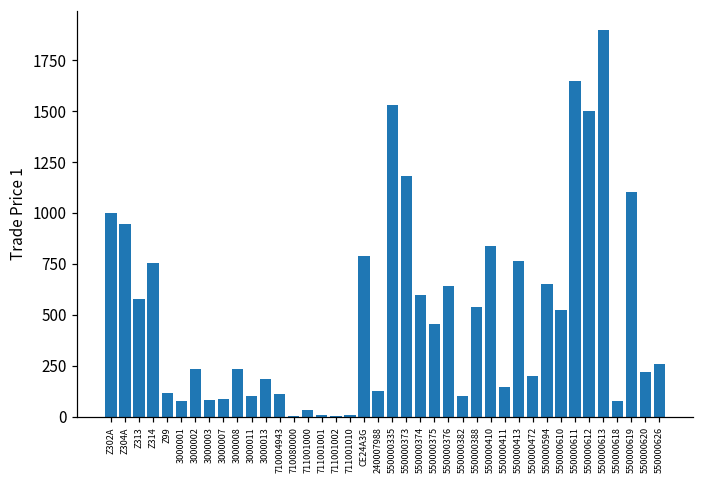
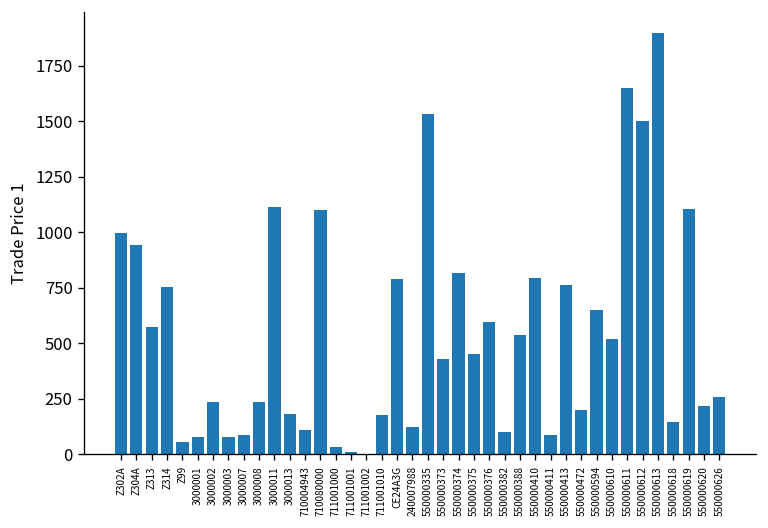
  {
    "Z302A": 1000,
    "Z304A": 940,
    "Z313": 580,
    "Z314": 750,
-   "Z99": 120,
+   "Z99": 60,
    "3000001": 80,
    "3000002": 230,
    "3000003": 80,
    "3000007": 90,
    "3000008": 230,
-   "3000011": 100,
+   "3000011": 1120,
    "3000013": 180,
    "710004943": 110,
-   "710080000": 0,
+   "710080000": 1100,
    "711001000": 30,
-   "711001010": 10,
+   "711001010": 180,
    "CE24A3G": 790,
    "240007988": 130,
    "550000335": 1530,
-   "550000373": 1180,
-   "550000374": 600,
+   "550000373": 430,
+   "550000374": 820,
    "550000375": 450,
-   "550000376": 640,
+   "550000376": 590,
    "550000382": 100,
    "550000388": 540,
-   "550000410": 840,
-   "550000411": 140,
+   "550000410": 790,
+   "550000411": 90,
    "550000413": 760,
    "550000472": 200,
    "550000594": 650,
    "550000610": 520,
    "550000611": 1650,
    "550000612": 1500,
    "550000613": 1900,
-   "550000618": 80,
+   "550000618": 150,
    "550000619": 1100,
    "550000620": 220,
    "550000626": 260
  }
